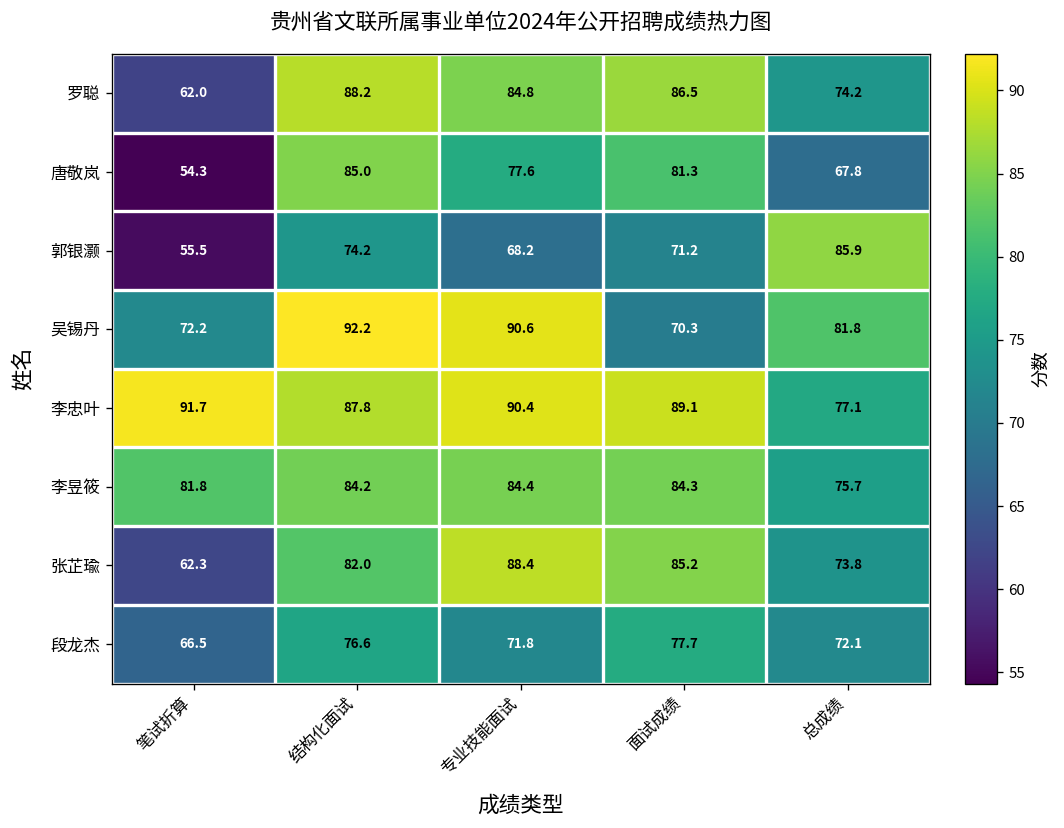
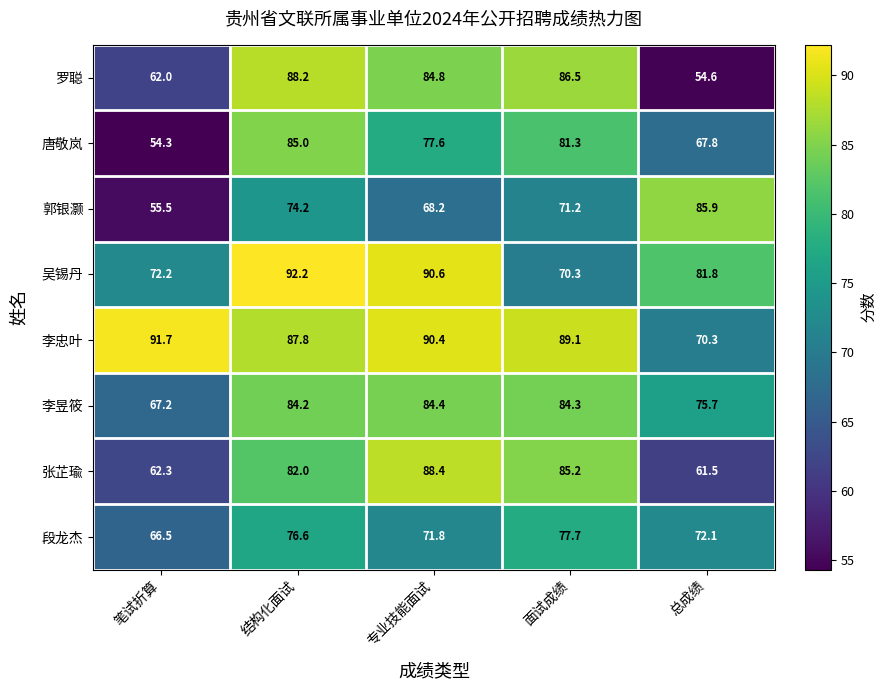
  {
    "罗聪": {
      "笔试折算": 62.0,
      "结构化面试": 88.2,
      "专业技能面试": 84.8,
      "面试成绩": 86.5,
-     "总成绩": 74.2
+     "总成绩": 54.6
    },
    "唐敬岚": {
      "笔试折算": 54.3,
      "结构化面试": 85.0,
      "专业技能面试": 77.6,
      "面试成绩": 81.3,
      "总成绩": 67.8
    },
    "郭银灏": {
      "笔试折算": 55.5,
      "结构化面试": 74.2,
      "专业技能面试": 68.2,
      "面试成绩": 71.2,
      "总成绩": 85.9
    },
    "吴锡丹": {
      "笔试折算": 72.2,
      "结构化面试": 92.2,
      "专业技能面试": 90.6,
      "面试成绩": 70.3,
      "总成绩": 81.8
    },
    "李忠叶": {
      "笔试折算": 91.7,
      "结构化面试": 87.8,
      "专业技能面试": 90.4,
      "面试成绩": 89.1,
-     "总成绩": 77.1
+     "总成绩": 70.3
    },
    "李昱筱": {
-     "笔试折算": 81.8,
+     "笔试折算": 67.2,
      "结构化面试": 84.2,
      "专业技能面试": 84.4,
      "面试成绩": 84.3,
      "总成绩": 75.7
    },
    "张芷瑜": {
      "笔试折算": 62.3,
      "结构化面试": 82.0,
      "专业技能面试": 88.4,
      "面试成绩": 85.2,
-     "总成绩": 73.8
+     "总成绩": 61.5
    },
    "段龙杰": {
      "笔试折算": 66.5,
      "结构化面试": 76.6,
      "专业技能面试": 71.8,
      "面试成绩": 77.7,
      "总成绩": 72.1
    }
  }
